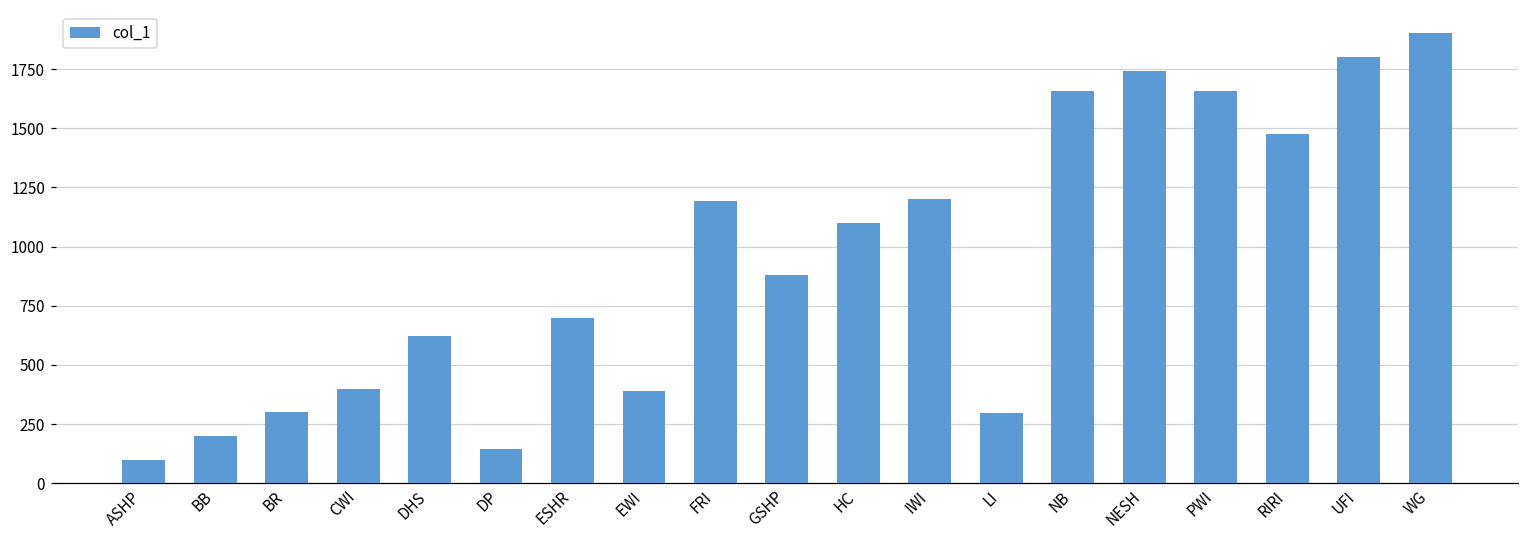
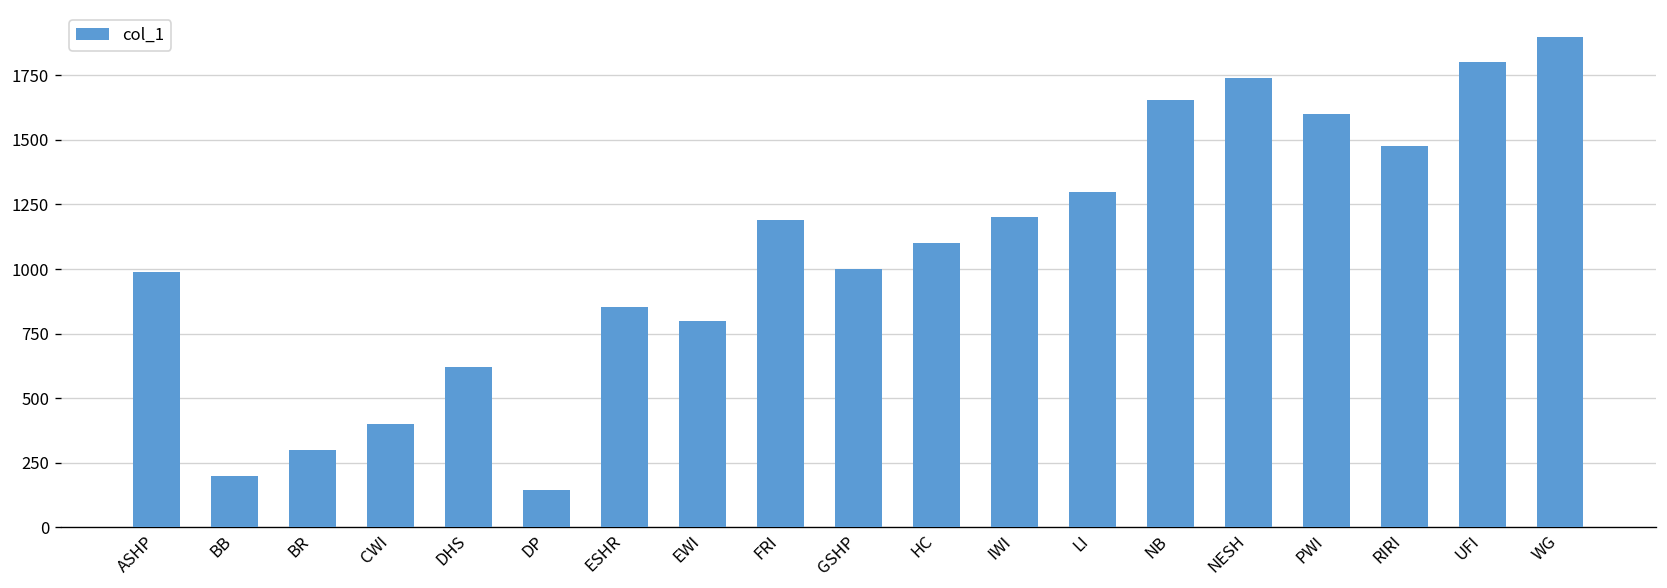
  {
-   "ASHP": 100,
+   "ASHP": 990,
    "BB": 200,
    "BR": 300,
    "CWI": 400,
    "DHS": 620,
    "DP": 140,
-   "ESHR": 700,
-   "EWI": 390,
+   "ESHR": 850,
+   "EWI": 800,
    "FRI": 1190,
-   "GSHP": 880,
+   "GSHP": 1000,
    "HC": 1100,
    "IWI": 1200,
-   "LI": 300,
+   "LI": 1300,
    "NB": 1660,
    "NESH": 1740,
-   "PWI": 1660,
+   "PWI": 1600,
    "RIRI": 1480,
    "UFI": 1800,
    "WG": 1900
  }
